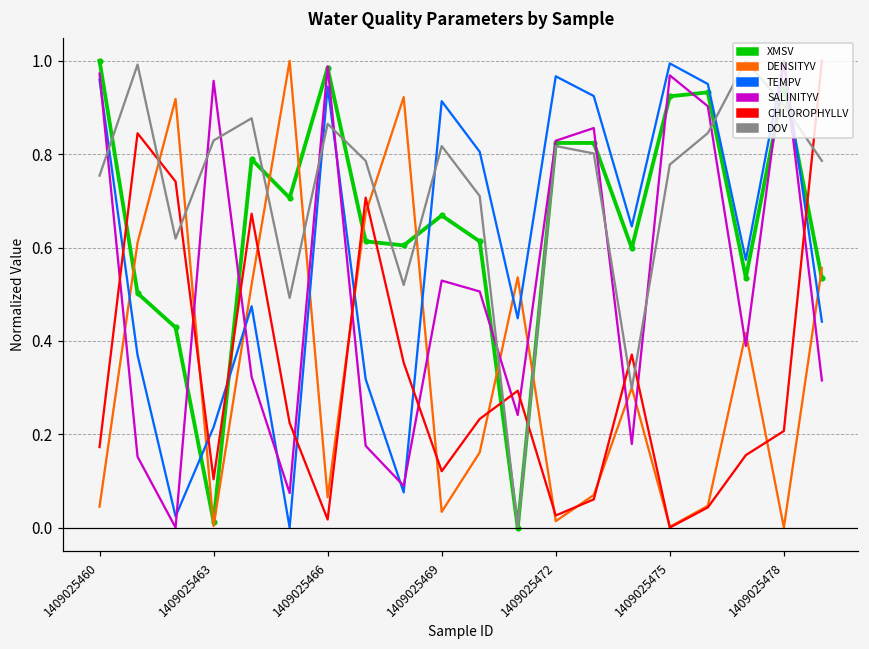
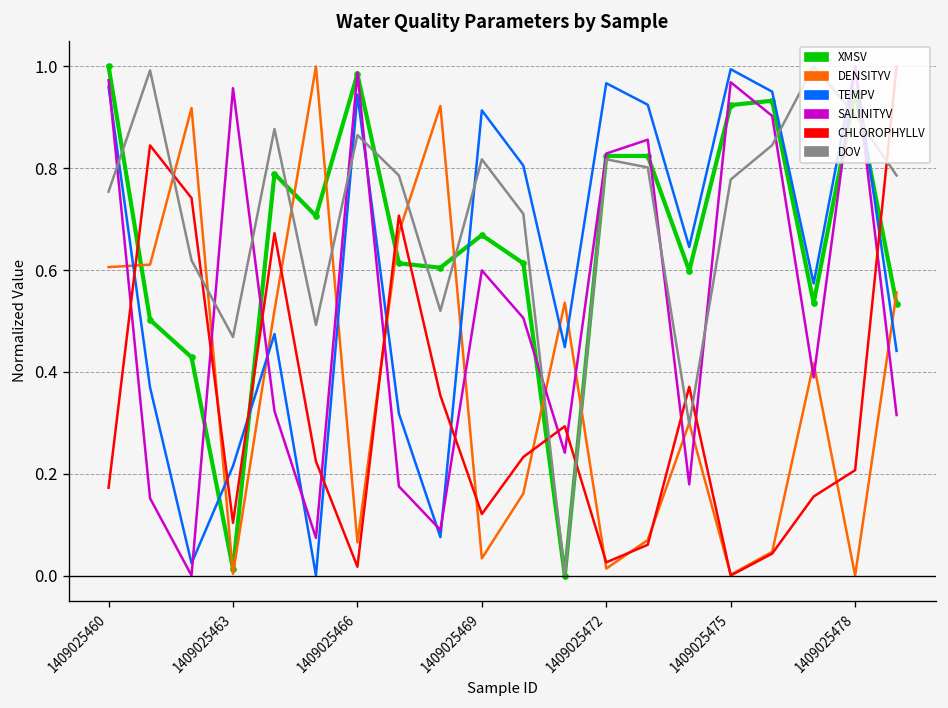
  {
    "XMSV": {
      "1409025460": 1.00,
      "1409025463": 0.01,
      "1409025469": 0.67,
      "1409025475": 0.92
    },
    "DENSITYV": {
-     "1409025460": 0.04,
+     "1409025460": 0.61,
      "1409025463": 0.00,
      "1409025466": 0.06,
      "1409025469": 0.03,
      "1409025472": 0.01,
      "1409025478": 0.00
    },
    "TEMPV": {
      "1409025460": 0.96,
      "1409025463": 0.22,
      "1409025466": 0.94,
      "1409025469": 0.91,
      "1409025472": 0.97,
      "1409025475": 0.99
    },
    "SALINITYV": {
      "1409025460": 0.97,
      "1409025463": 0.96,
-     "1409025469": 0.53,
+     "1409025469": 0.60,
      "1409025475": 0.97
    },
    "CHLOROPHYLLV": {
      "1409025460": 0.17,
      "1409025463": 0.10,
      "1409025466": 0.02,
      "1409025469": 0.12,
      "1409025472": 0.03,
      "1409025478": 0.21
    },
    "DOV": {
      "1409025460": 0.75,
-     "1409025463": 0.83,
+     "1409025463": 0.47,
      "1409025466": 0.87,
      "1409025469": 0.82,
      "1409025472": 0.82,
      "1409025475": 0.78
    }
  }
